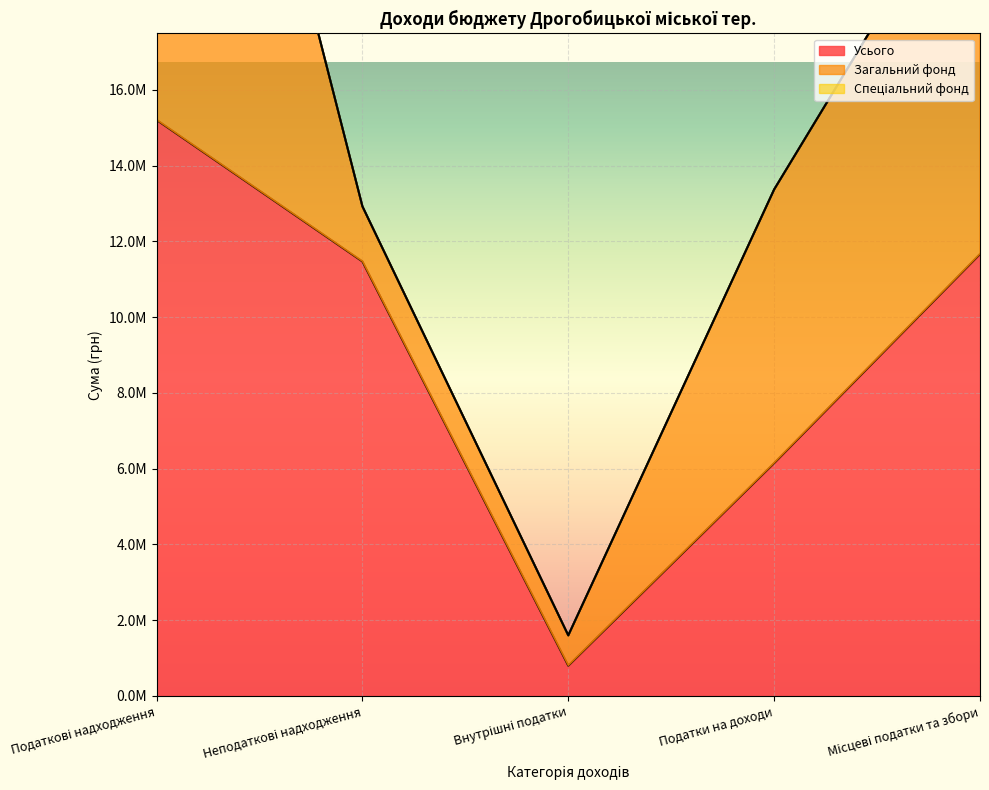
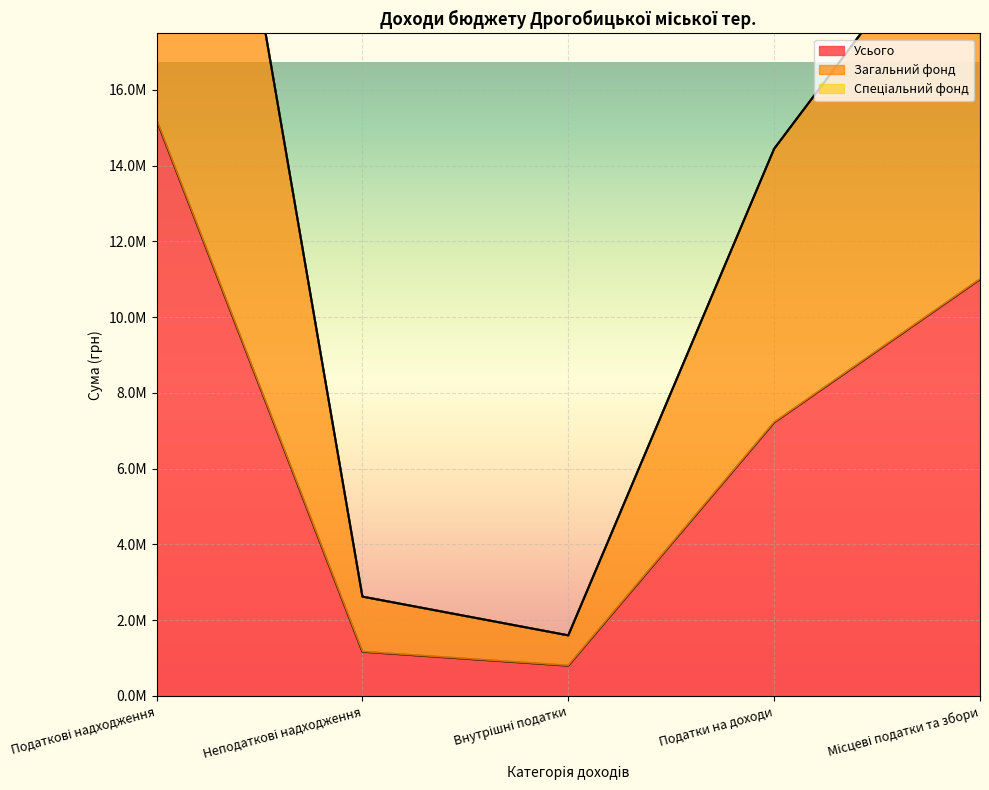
  {
    "Усього": {
      "Податкові надходження": 15200000,
-     "Неподаткові надходження": 11500000,
+     "Неподаткові надходження": 1200000,
      "Внутрішні податки": 800000,
-     "Податки на доходи": 6100000,
-     "Місцеві податки та збори": 11700000
+     "Податки на доходи": 7200000,
+     "Місцеві податки та збори": 11000000
    }
  }
